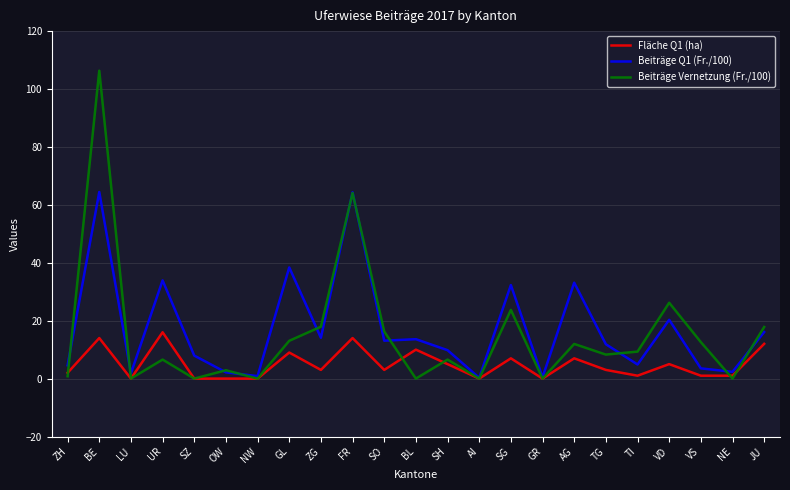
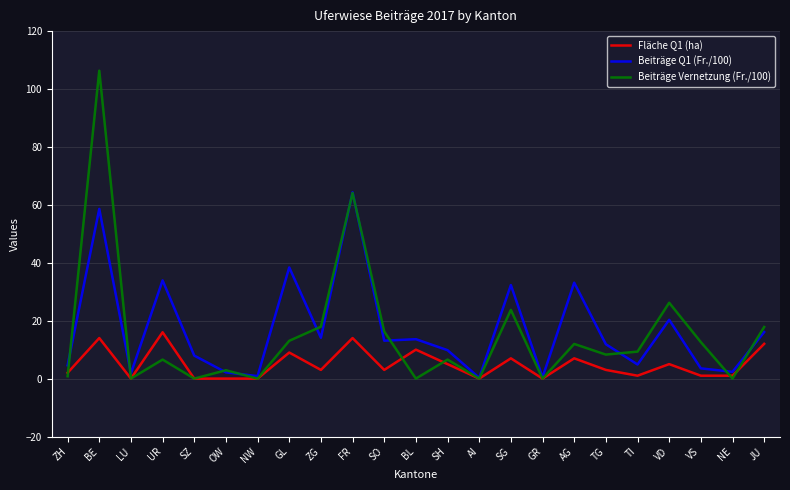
  {
    "Fläche Q1 (ha)": {
      "ZH": 2,
      "BE": 14,
      "UR": 16,
      "OW": 0,
      "GL": 9,
      "ZG": 3,
      "FR": 14,
      "SO": 3,
      "BL": 10,
      "SH": 5,
      "SG": 7,
      "AG": 7,
      "TG": 3,
      "TI": 1,
      "VD": 5,
      "VS": 1,
      "NE": 1,
      "JU": 12
    },
    "Beiträge Q1 (Fr./100)": {
      "ZH": 5,
-     "BE": 64,
+     "BE": 59,
      "LU": 2,
      "UR": 34,
      "SZ": 8,
      "GL": 38,
      "ZG": 14,
      "SO": 13,
      "BL": 14,
      "SH": 10,
      "SG": 32,
      "AG": 33,
      "TG": 12,
      "TI": 5,
      "VD": 20,
      "VS": 4,
      "NE": 2,
      "JU": 16
    },
    "Beiträge Vernetzung (Fr./100)": {
      "ZH": 1,
      "BE": 106,
      "UR": 7,
      "GL": 13,
      "ZG": 18,
      "SO": 16,
      "BL": 0,
      "SH": 7,
      "SG": 24,
      "AG": 12,
      "TG": 8,
      "TI": 9,
      "VD": 26,
      "VS": 13,
      "NE": 0,
      "JU": 18
    }
  }
